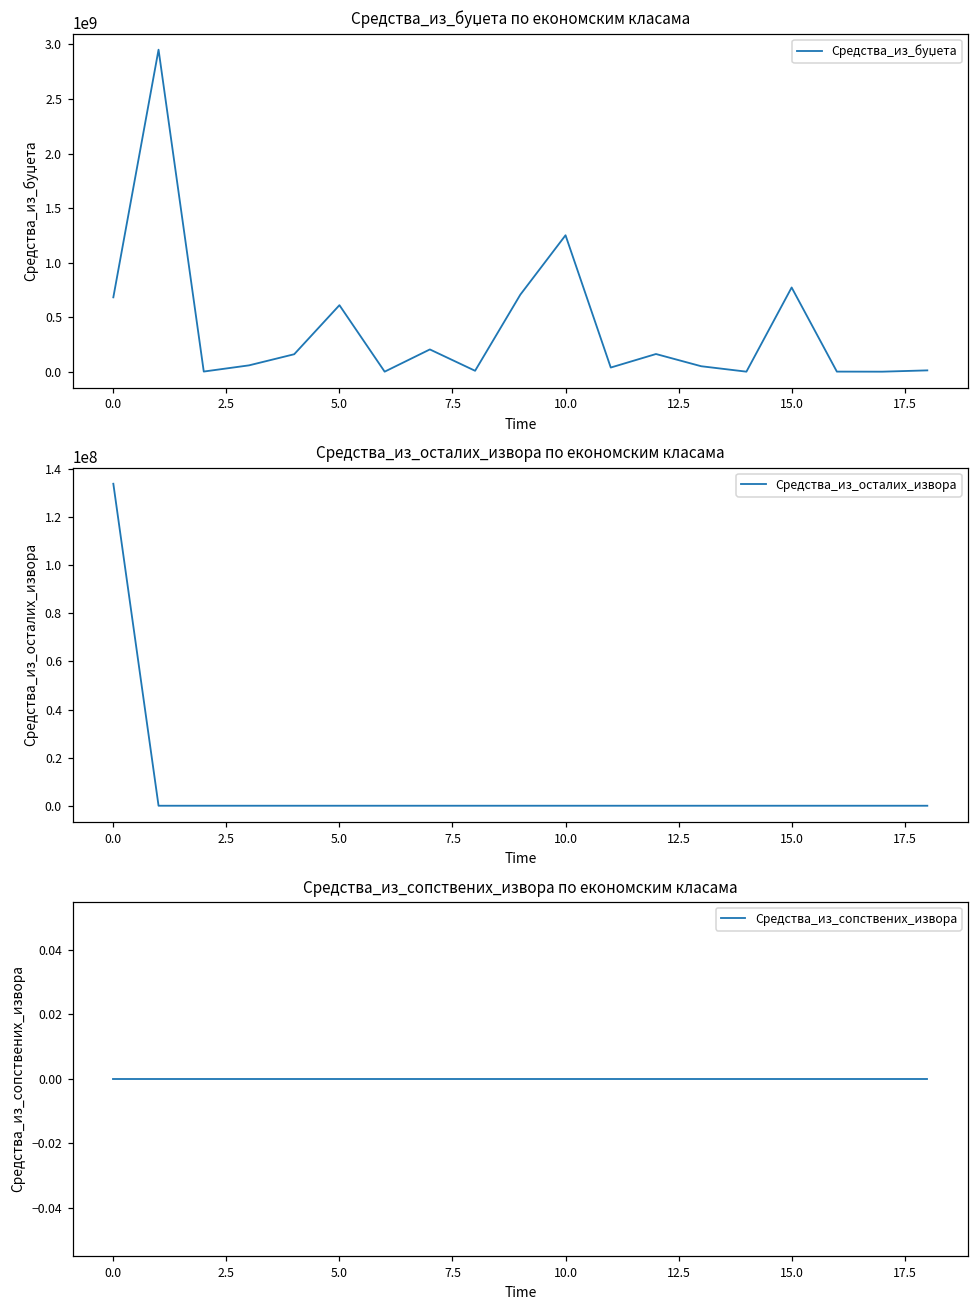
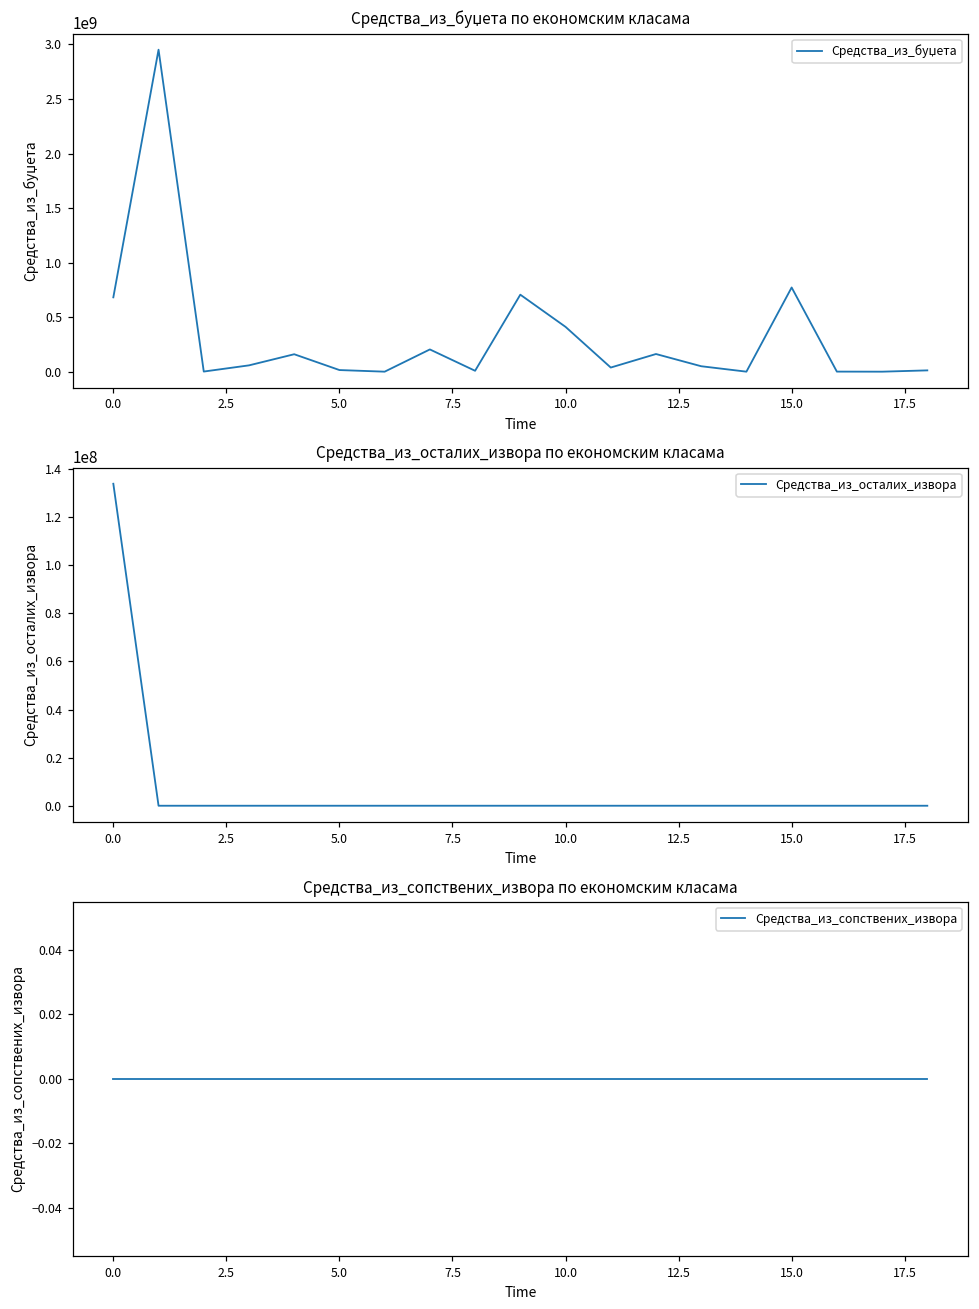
  {
    "Средства_из_буџета по економским класама": {
      "0.0": 700000000,
-     "5.0": 600000000,
-     "10.0": 1300000000,
+     "5.0": 0,
+     "10.0": 400000000,
      "15.0": 800000000
    },
    "Средства_из_осталих_извора по економским класама": {
      "0.0": 134000000,
      "5.0": 0,
      "10.0": 0,
      "15.0": 0
    },
    "Средства_из_сопствених_извора по економским класама": {
      "0.0": 0.000,
      "5.0": 0.000,
      "10.0": 0.000,
      "15.0": 0.000
    }
  }
